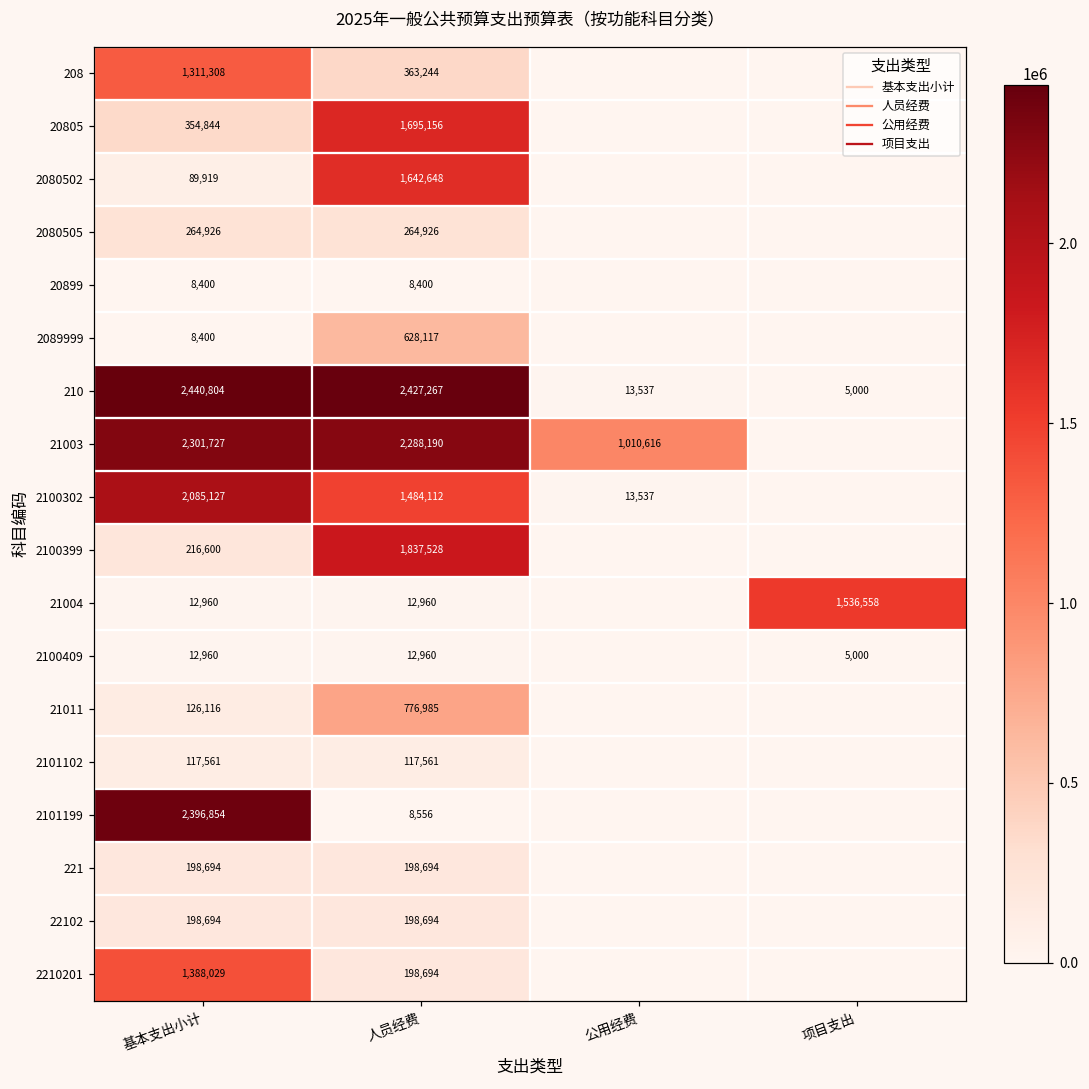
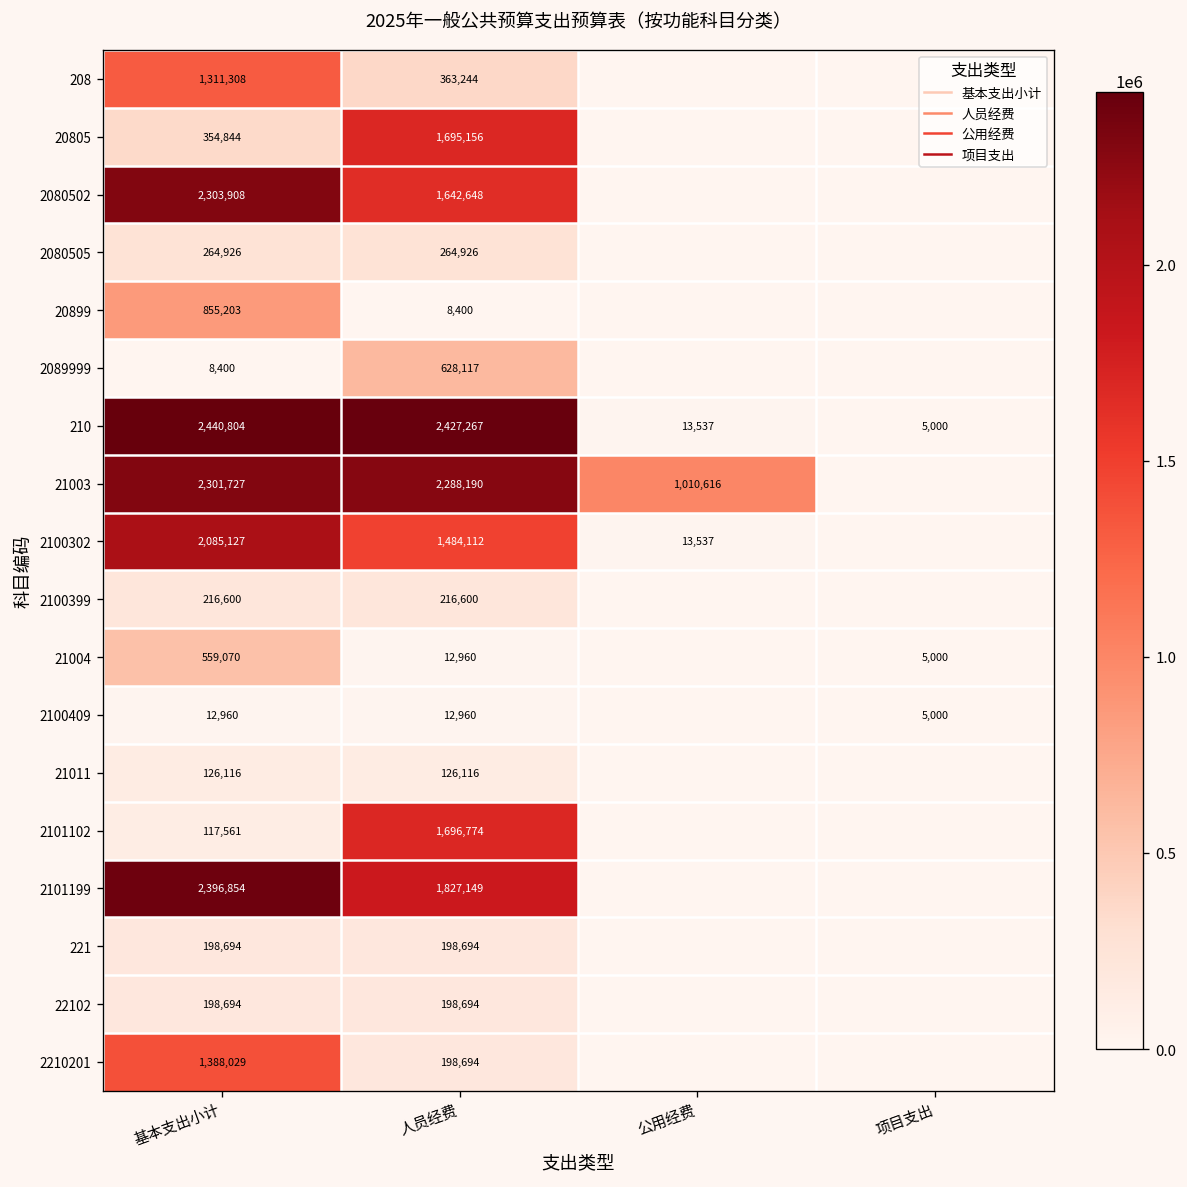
  {
    "208": {
      "基本支出小计": "1,311,308",
      "人员经费": "363,244"
    },
    "20805": {
      "基本支出小计": "354,844",
      "人员经费": "1,695,156"
    },
    "2080502": {
-     "基本支出小计": "89,919",
+     "基本支出小计": "2,303,908",
      "人员经费": "1,642,648"
    },
    "2080505": {
      "基本支出小计": "264,926",
      "人员经费": "264,926"
    },
    "20899": {
-     "基本支出小计": "8,400",
+     "基本支出小计": "855,203",
      "人员经费": "8,400"
    },
    "2089999": {
      "基本支出小计": "8,400",
      "人员经费": "628,117"
    },
    "210": {
      "基本支出小计": "2,440,804",
      "人员经费": "2,427,267",
      "公用经费": "13,537",
      "项目支出": "5,000"
    },
    "21003": {
      "基本支出小计": "2,301,727",
      "人员经费": "2,288,190",
      "公用经费": "1,010,616"
    },
    "2100302": {
      "基本支出小计": "2,085,127",
      "人员经费": "1,484,112",
      "公用经费": "13,537"
    },
    "2100399": {
      "基本支出小计": "216,600",
-     "人员经费": "1,837,528"
+     "人员经费": "216,600"
    },
    "21004": {
-     "基本支出小计": "12,960",
+     "基本支出小计": "559,070",
      "人员经费": "12,960",
-     "项目支出": "1,536,558"
+     "项目支出": "5,000"
    },
    "2100409": {
      "基本支出小计": "12,960",
      "人员经费": "12,960",
      "项目支出": "5,000"
    },
    "21011": {
      "基本支出小计": "126,116",
-     "人员经费": "776,985"
+     "人员经费": "126,116"
    },
    "2101102": {
      "基本支出小计": "117,561",
-     "人员经费": "117,561"
+     "人员经费": "1,696,774"
    },
    "2101199": {
      "基本支出小计": "2,396,854",
-     "人员经费": "8,556"
+     "人员经费": "1,827,149"
    },
    "221": {
      "基本支出小计": "198,694",
      "人员经费": "198,694"
    },
    "22102": {
      "基本支出小计": "198,694",
      "人员经费": "198,694"
    },
    "2210201": {
      "基本支出小计": "1,388,029",
      "人员经费": "198,694"
    }
  }
